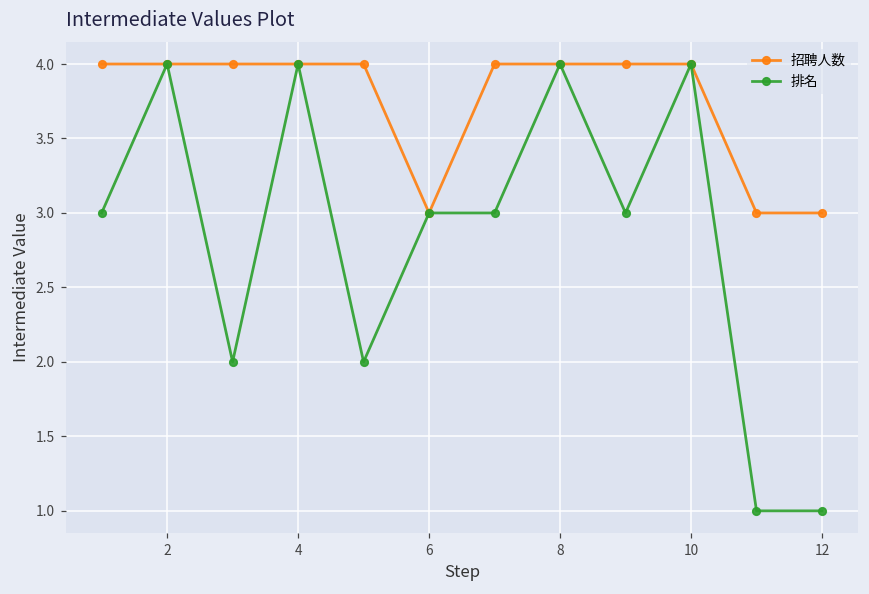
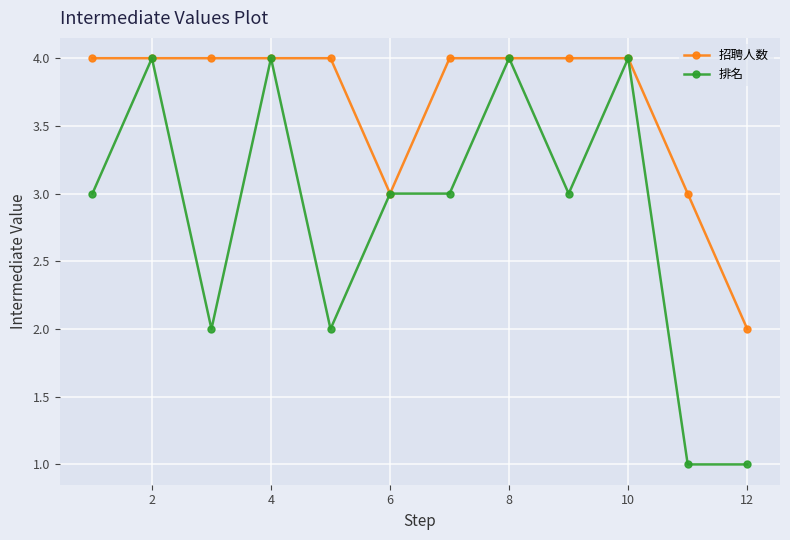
  {
    "招聘人数": {
-     "12": 3
+     "12": 2
    },
    "排名": {
      "12": 1
    }
  }
